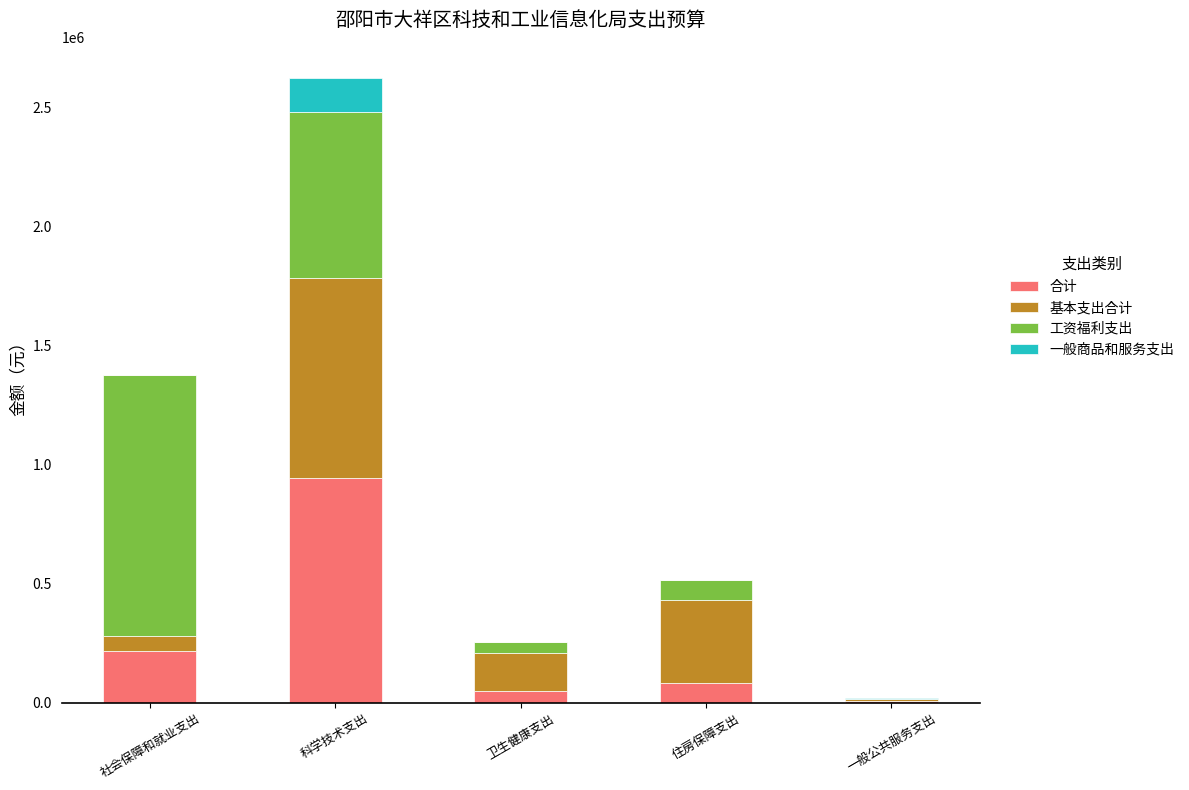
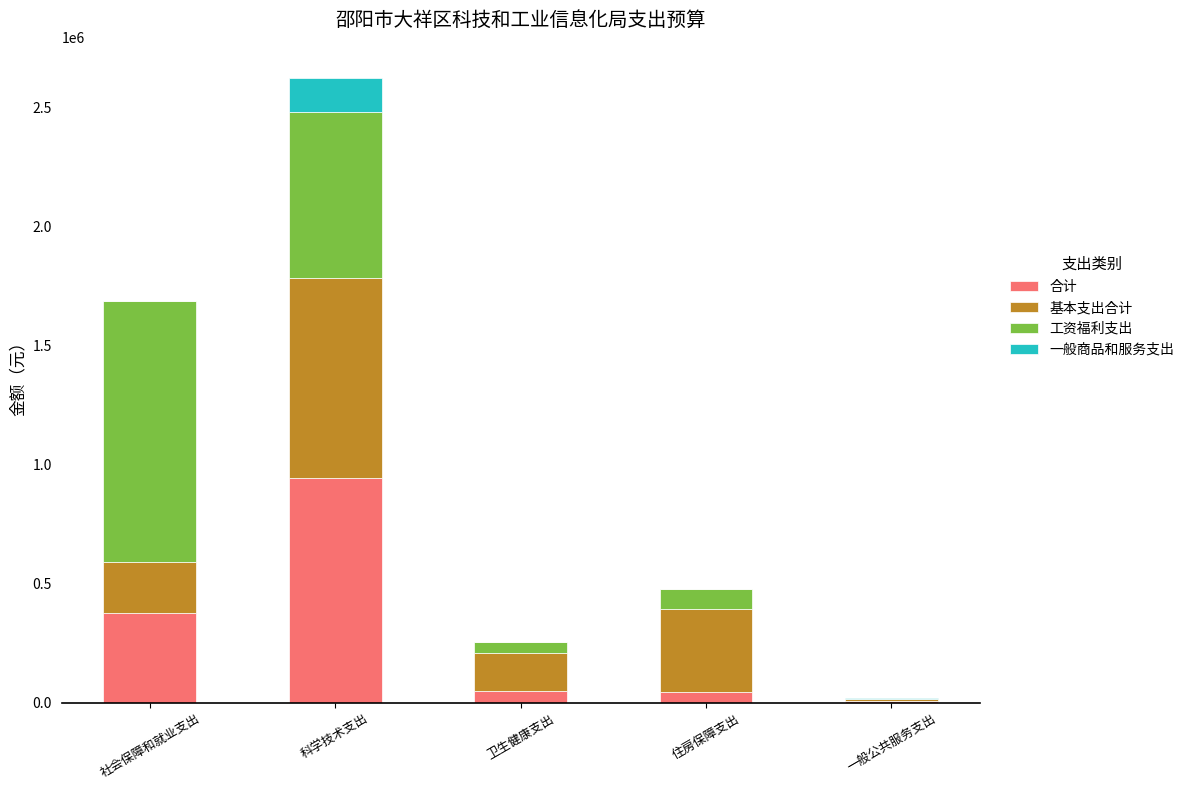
  {
    "合计": {
-     "社会保障和就业支出": 220000,
+     "社会保障和就业支出": 380000,
      "科学技术支出": 940000,
      "卫生健康支出": 50000,
-     "住房保障支出": 80000
+     "住房保障支出": 50000
    },
    "基本支出合计": {
-     "社会保障和就业支出": 60000,
+     "社会保障和就业支出": 220000,
      "科学技术支出": 840000,
      "卫生健康支出": 160000,
      "住房保障支出": 350000
    },
    "工资福利支出": {
      "社会保障和就业支出": 1100000,
      "科学技术支出": 700000,
      "卫生健康支出": 50000,
      "住房保障支出": 80000,
      "一般公共服务支出": 0
    },
    "一般商品和服务支出": {
      "社会保障和就业支出": 0,
      "科学技术支出": 140000,
      "卫生健康支出": 0,
      "住房保障支出": 0
    }
  }
